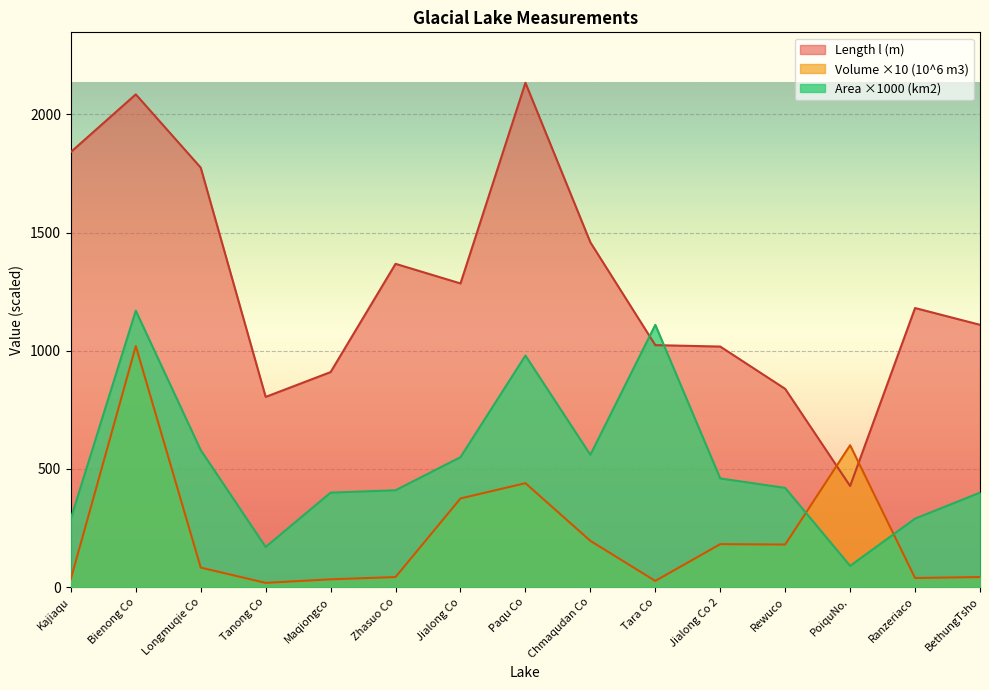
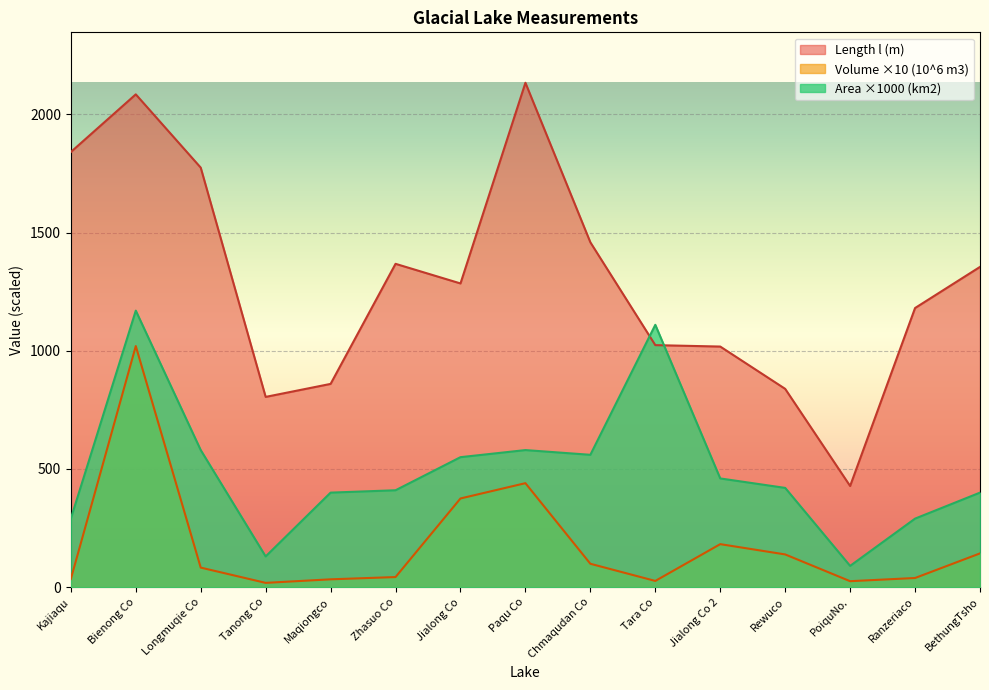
  {
    "Length l (m)": {
      "Kajiaqu": 1840,
      "Bienong Co": 2090,
      "Longmuqie Co": 1780,
      "Tanong Co": 810,
-     "Maqiongco": 910,
+     "Maqiongco": 860,
      "Zhasuo Co": 1370,
      "Jialong Co": 1290,
      "Paqu Co": 2130,
      "Chmaqudan Co": 1460,
      "Tara Co": 1020,
      "Jialong Co 2": 1020,
      "Rewuco": 840,
      "PoiquNo.": 430,
      "Ranzeriaco": 1180,
-     "BethungTsho": 1110
+     "BethungTsho": 1360
    },
    "Volume ×10 (10^6 m3)": {
      "Kajiaqu": 30,
      "Bienong Co": 1020,
      "Longmuqie Co": 80,
      "Tanong Co": 20,
      "Maqiongco": 30,
      "Zhasuo Co": 40,
      "Jialong Co": 380,
      "Paqu Co": 440,
-     "Chmaqudan Co": 200,
+     "Chmaqudan Co": 100,
      "Tara Co": 30,
      "Jialong Co 2": 180,
-     "Rewuco": 180,
-     "PoiquNo.": 600,
+     "Rewuco": 140,
+     "PoiquNo.": 30,
      "Ranzeriaco": 40,
-     "BethungTsho": 40
+     "BethungTsho": 140
    },
    "Area ×1000 (km2)": {
      "Kajiaqu": 290,
      "Bienong Co": 1170,
      "Longmuqie Co": 580,
-     "Tanong Co": 170,
+     "Tanong Co": 130,
      "Maqiongco": 400,
      "Zhasuo Co": 410,
      "Jialong Co": 550,
-     "Paqu Co": 980,
+     "Paqu Co": 580,
      "Chmaqudan Co": 560,
      "Tara Co": 1110,
      "Jialong Co 2": 460,
      "Rewuco": 420,
      "PoiquNo.": 90,
      "Ranzeriaco": 290,
      "BethungTsho": 400
    }
  }
